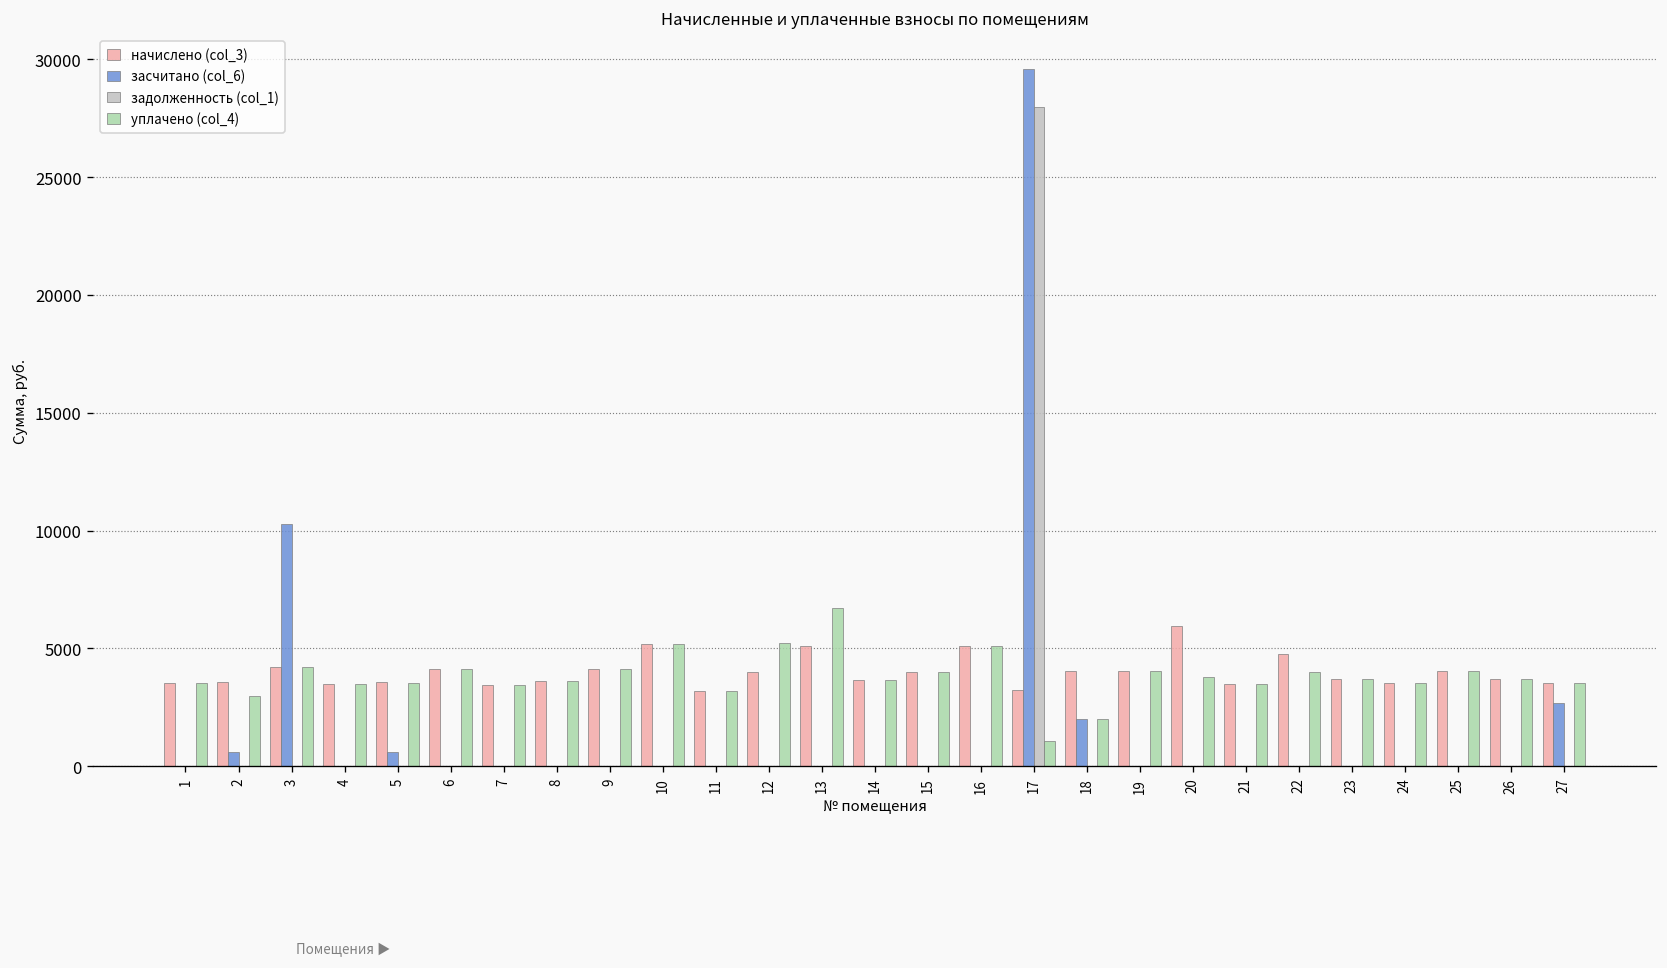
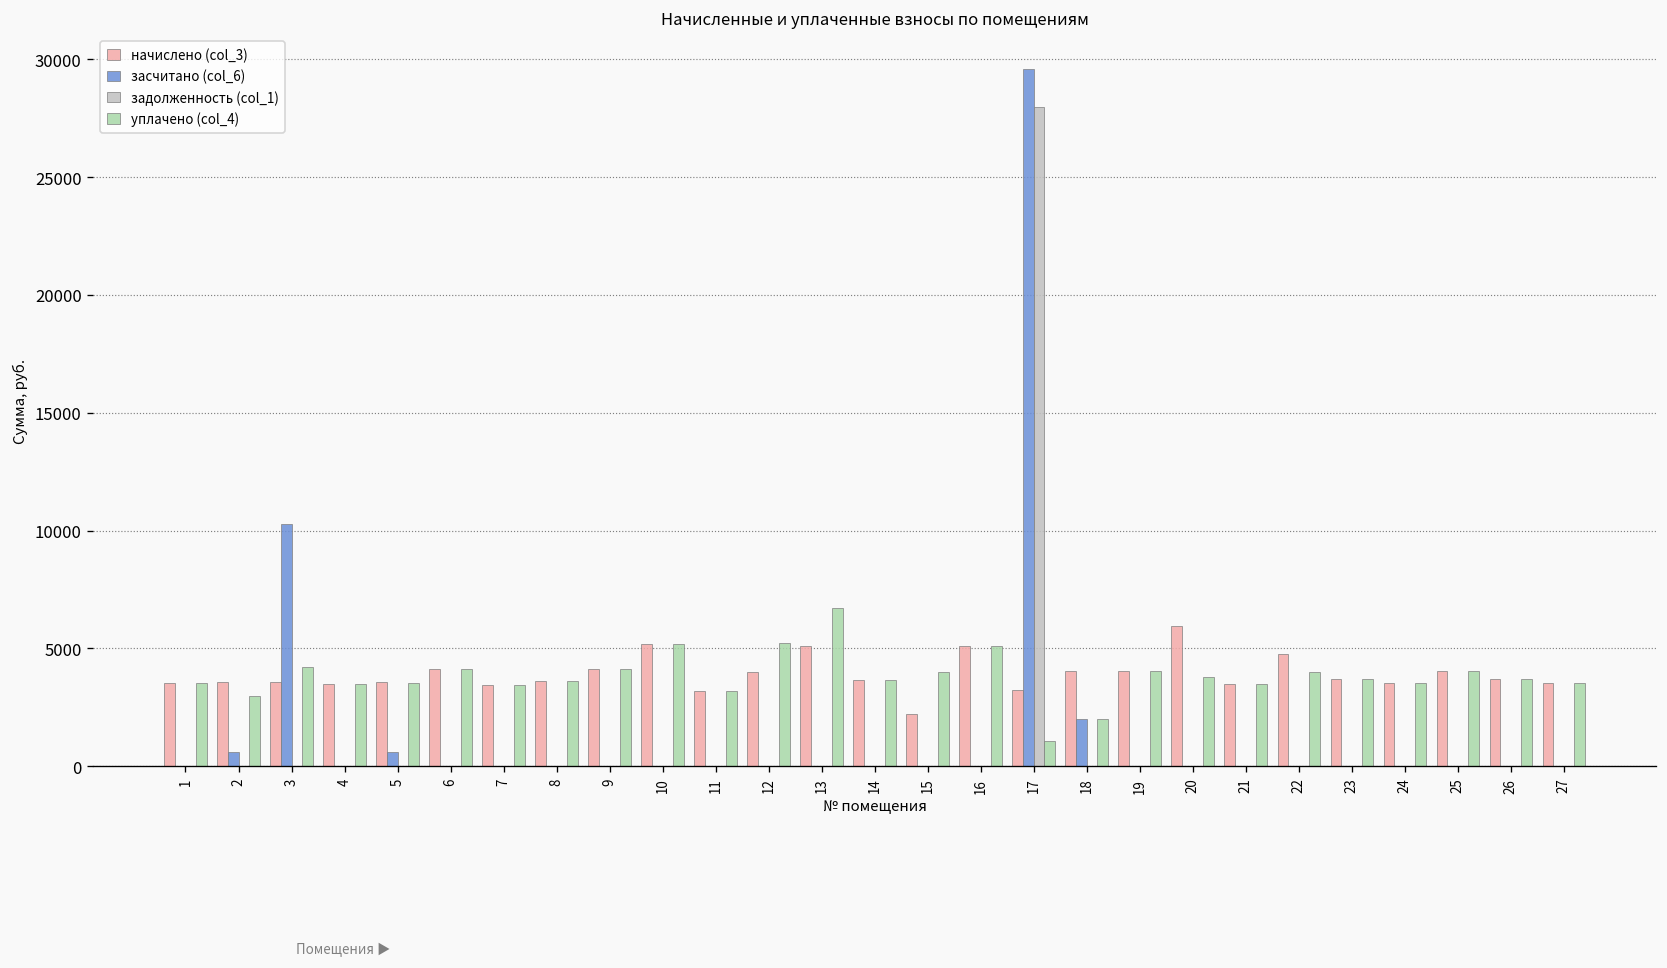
  {
    "начислено (col_3)": {
      "1": 3500,
      "2": 3600,
-     "3": 4200,
+     "3": 3600,
      "4": 3500,
      "5": 3600,
      "6": 4100,
      "7": 3500,
      "8": 3600,
      "9": 4100,
      "10": 5200,
      "11": 3200,
      "12": 4000,
      "13": 5100,
      "14": 3700,
-     "15": 4000,
+     "15": 2200,
      "16": 5100,
      "17": 3200,
      "18": 4000,
      "19": 4100,
      "20": 6000,
      "21": 3500,
      "22": 4700,
      "23": 3700,
      "24": 3500,
      "25": 4000,
      "26": 3700,
      "27": 3500
    },
    "засчитано (col_6)": {
      "1": 0,
      "2": 600,
      "3": 10300,
      "4": 0,
      "5": 600,
      "6": 0,
      "7": 0,
      "8": 0,
      "9": 0,
      "10": 0,
      "11": 0,
      "12": 0,
      "13": 0,
      "14": 0,
      "15": 0,
      "16": 0,
      "17": 29600,
      "18": 2000,
      "19": 0,
      "20": 0,
      "21": 0,
      "22": 0,
      "23": 0,
      "24": 0,
      "25": 0,
      "26": 0,
-     "27": 2700
+     "27": 0
    }
  }
